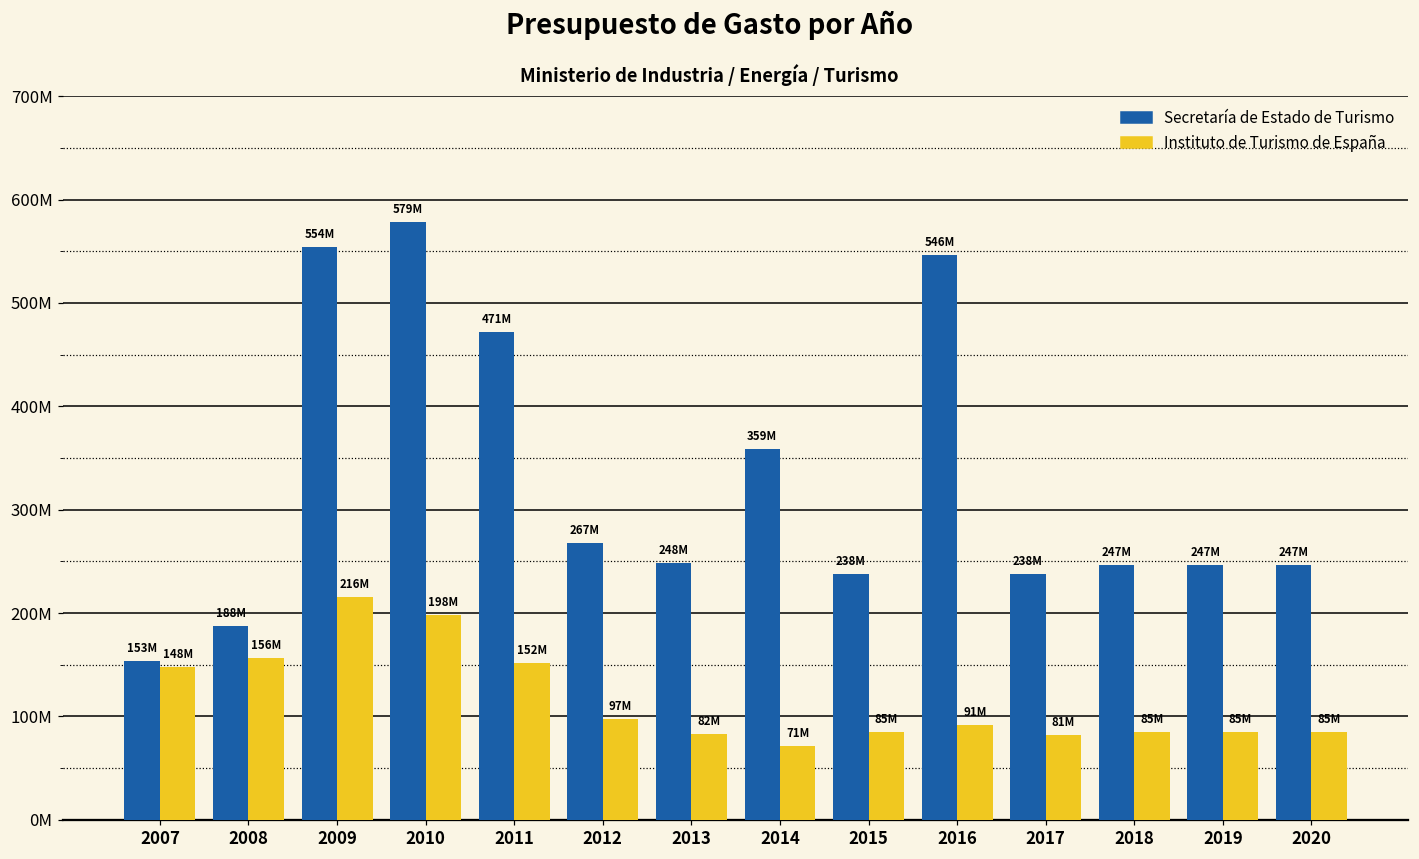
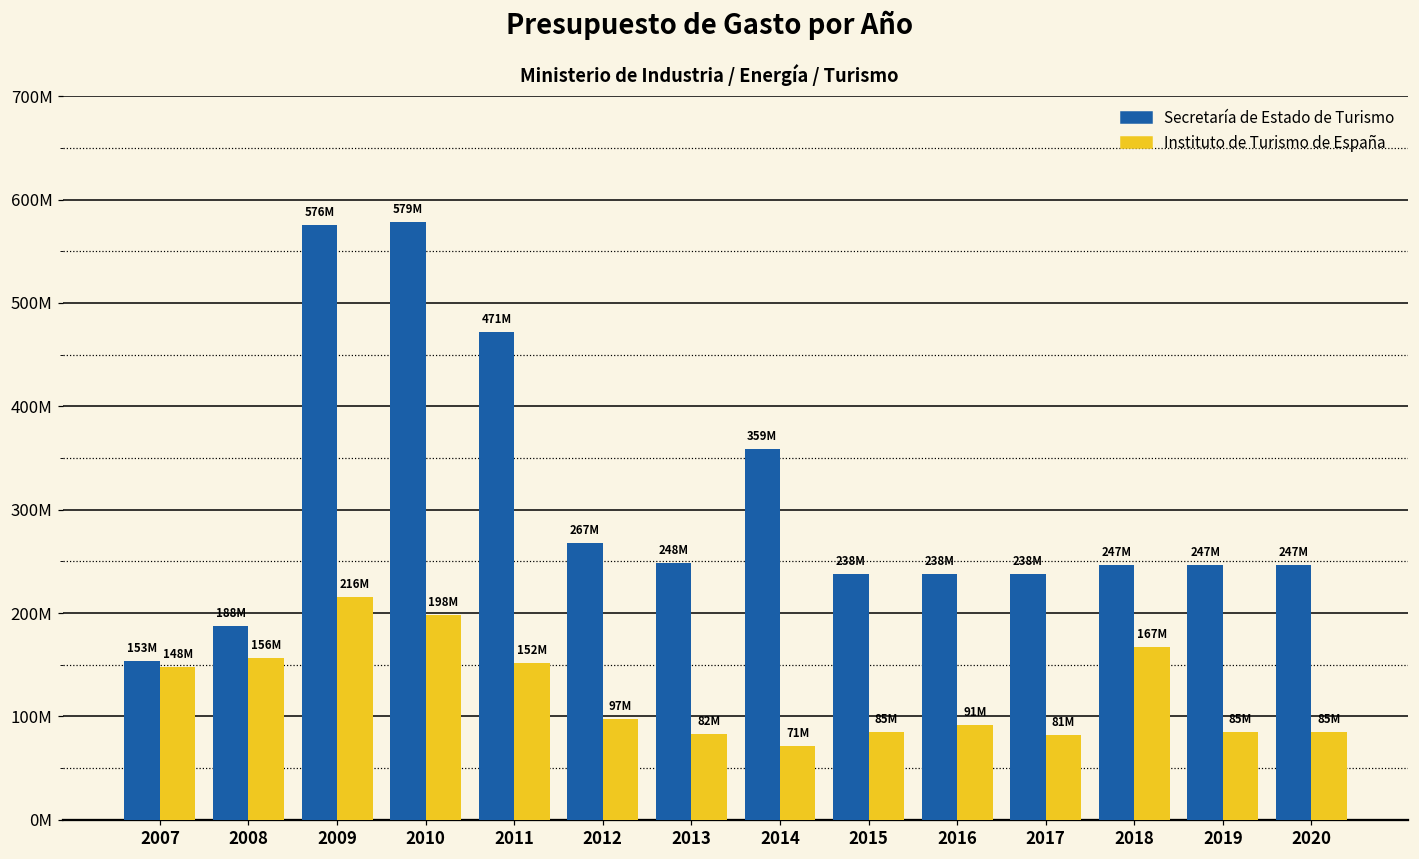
  {
    "Secretaría de Estado de Turismo": {
      "2007": "153M",
      "2008": "188M",
-     "2009": "554M",
+     "2009": "576M",
      "2010": "579M",
      "2011": "471M",
      "2012": "267M",
      "2013": "248M",
      "2014": "359M",
      "2015": "238M",
-     "2016": "546M",
+     "2016": "238M",
      "2017": "238M",
      "2018": "247M",
      "2019": "247M",
      "2020": "247M"
    },
    "Instituto de Turismo de España": {
      "2007": "148M",
      "2008": "156M",
      "2009": "216M",
      "2010": "198M",
      "2011": "152M",
      "2012": "97M",
      "2013": "82M",
      "2014": "71M",
      "2015": "85M",
      "2016": "91M",
      "2017": "81M",
-     "2018": "85M",
+     "2018": "167M",
      "2019": "85M",
      "2020": "85M"
    }
  }
